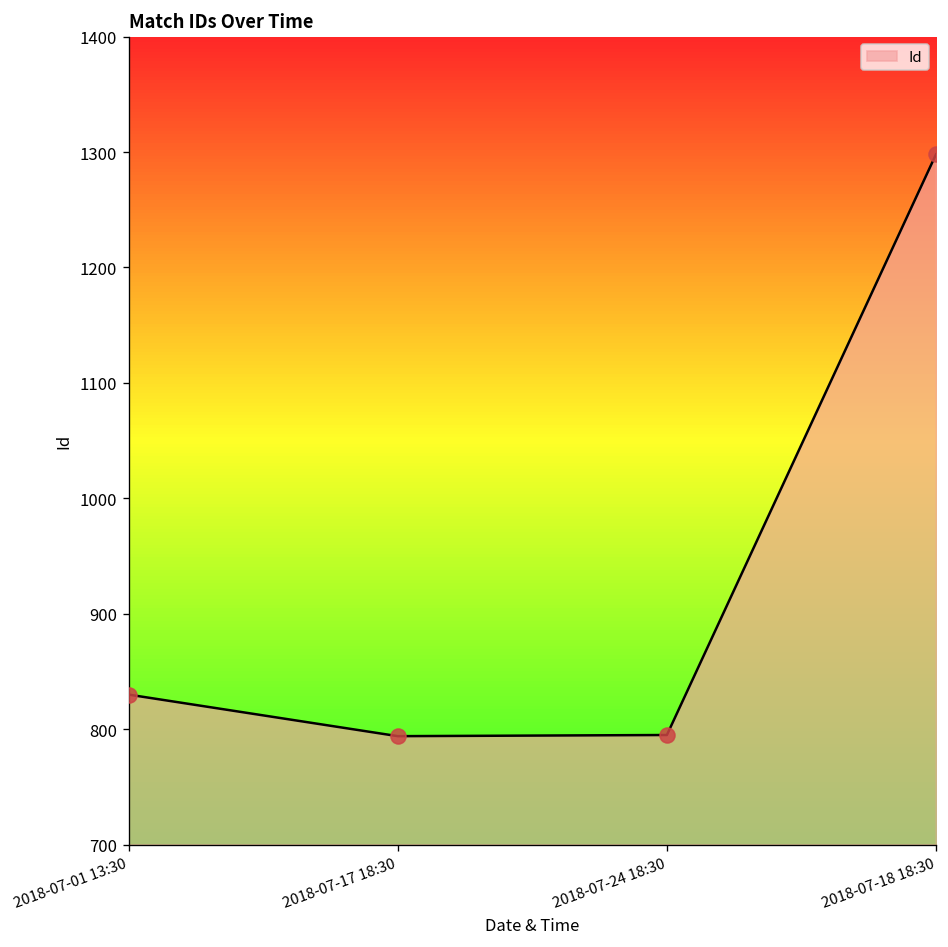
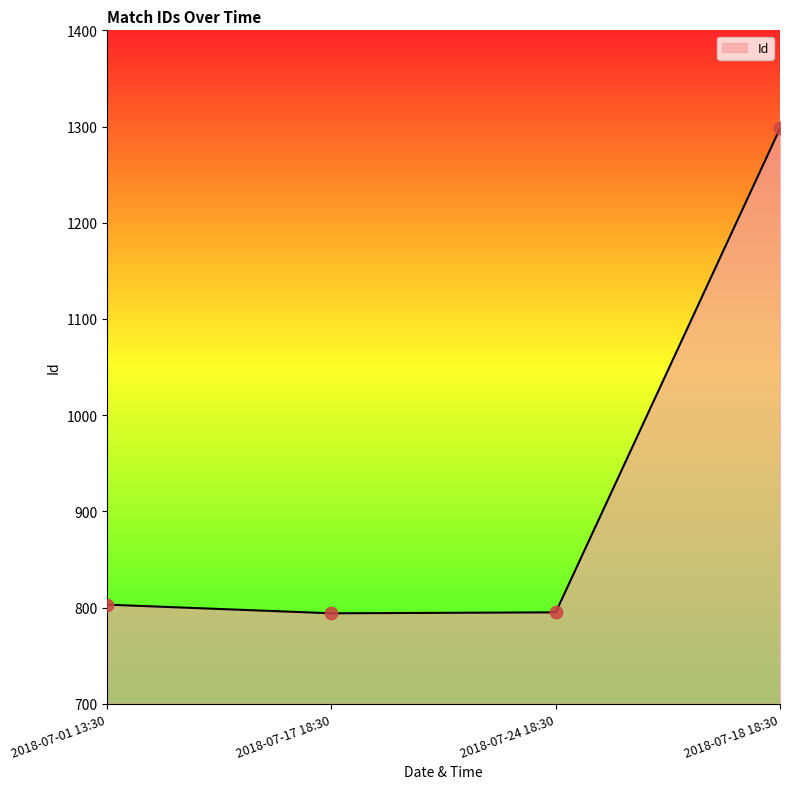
  {
-   "2018-07-01 13:30": 830,
+   "2018-07-01 13:30": 800,
    "2018-07-17 18:30": 790,
    "2018-07-24 18:30": 800,
    "2018-07-18 18:30": 1300
  }
